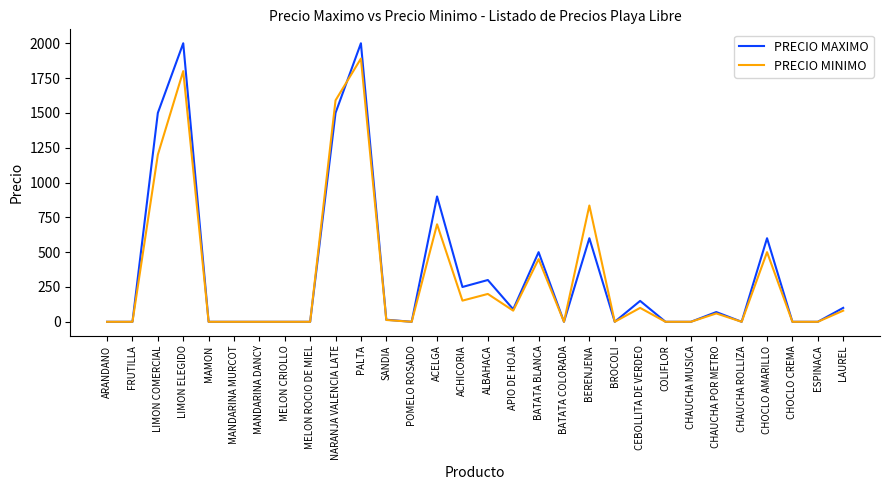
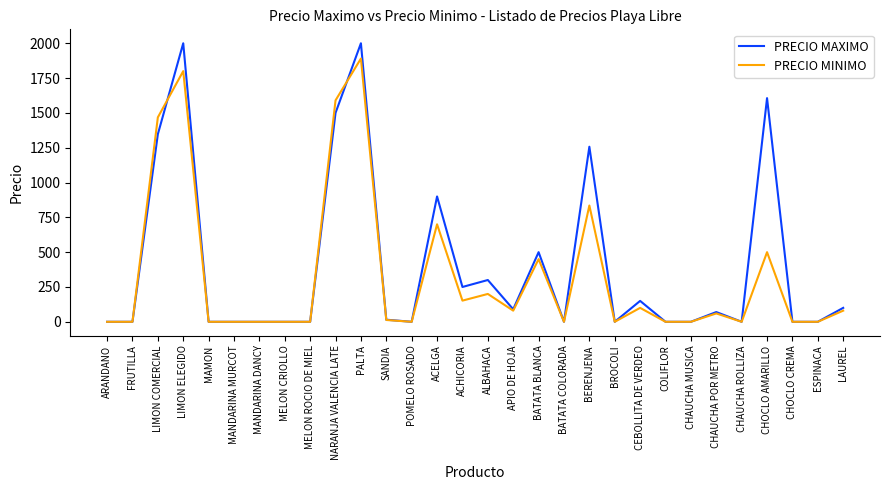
  {
    "PRECIO MAXIMO": {
-     "LIMON COMERCIAL": 1500,
+     "LIMON COMERCIAL": 1350,
      "LIMON ELEGIDO": 2000,
      "NARANJA VALENCIA LATE": 1500,
      "PALTA": 2000,
      "ACELGA": 900,
      "ACHICORIA": 250,
      "ALBAHACA": 300,
      "BATATA BLANCA": 500,
-     "BERENJENA": 600,
+     "BERENJENA": 1260,
      "CEBOLLITA DE VERDEO": 150,
-     "CHOCLO AMARILLO": 600,
+     "CHOCLO AMARILLO": 1610,
      "LAUREL": 100
    },
    "PRECIO MINIMO": {
-     "LIMON COMERCIAL": 1200,
+     "LIMON COMERCIAL": 1470,
      "LIMON ELEGIDO": 1800,
      "NARANJA VALENCIA LATE": 1590,
      "PALTA": 1890,
      "ACELGA": 700,
      "ACHICORIA": 150,
      "ALBAHACA": 200,
      "BATATA BLANCA": 450,
      "BERENJENA": 840,
      "CEBOLLITA DE VERDEO": 100,
      "CHOCLO AMARILLO": 500,
      "LAUREL": 80
    }
  }
